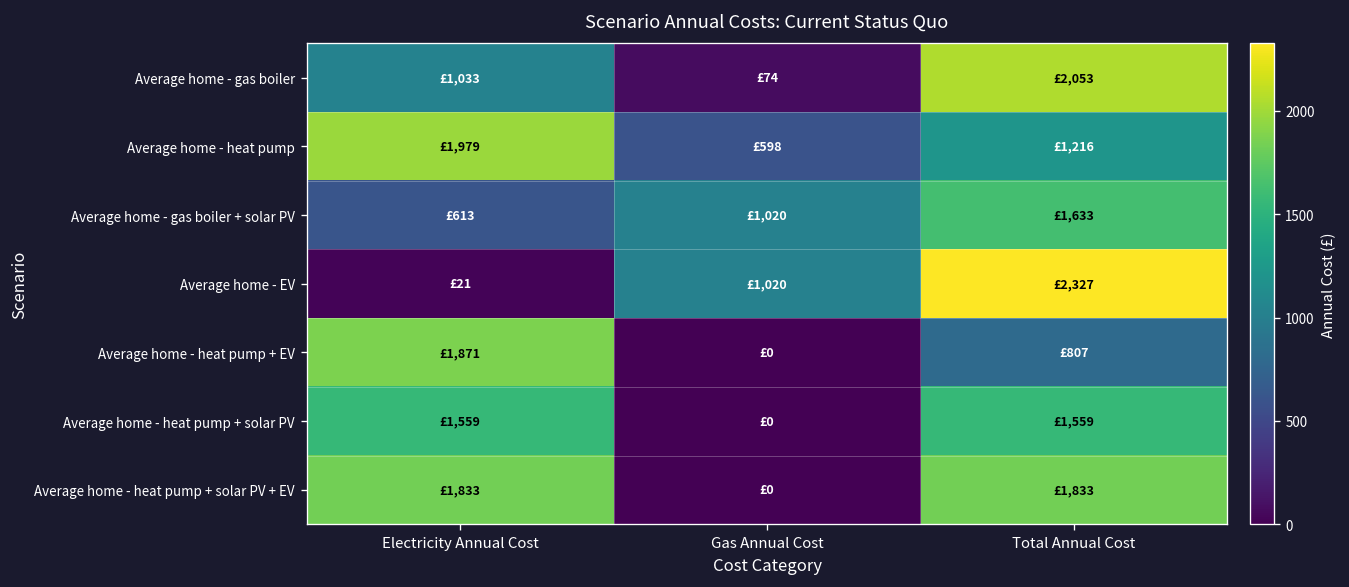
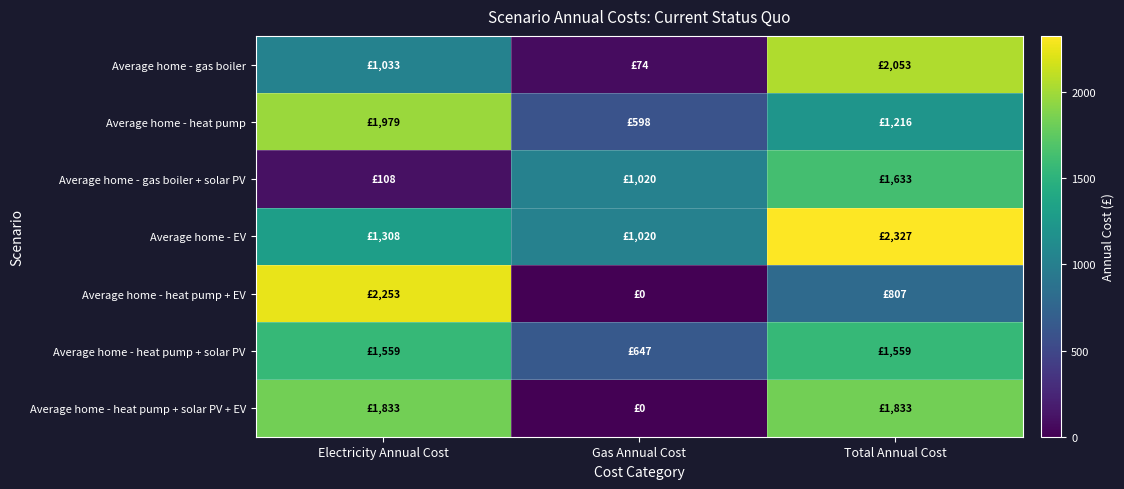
  {
    "Average home - gas boiler": {
      "Electricity Annual Cost": "£1,033",
      "Gas Annual Cost": "£74",
      "Total Annual Cost": "£2,053"
    },
    "Average home - heat pump": {
      "Electricity Annual Cost": "£1,979",
      "Gas Annual Cost": "£598",
      "Total Annual Cost": "£1,216"
    },
    "Average home - gas boiler + solar PV": {
-     "Electricity Annual Cost": "£613",
+     "Electricity Annual Cost": "£108",
      "Gas Annual Cost": "£1,020",
      "Total Annual Cost": "£1,633"
    },
    "Average home - EV": {
-     "Electricity Annual Cost": "£21",
+     "Electricity Annual Cost": "£1,308",
      "Gas Annual Cost": "£1,020",
      "Total Annual Cost": "£2,327"
    },
    "Average home - heat pump + EV": {
-     "Electricity Annual Cost": "£1,871",
+     "Electricity Annual Cost": "£2,253",
      "Gas Annual Cost": "£0",
      "Total Annual Cost": "£807"
    },
    "Average home - heat pump + solar PV": {
      "Electricity Annual Cost": "£1,559",
-     "Gas Annual Cost": "£0",
+     "Gas Annual Cost": "£647",
      "Total Annual Cost": "£1,559"
    },
    "Average home - heat pump + solar PV + EV": {
      "Electricity Annual Cost": "£1,833",
      "Gas Annual Cost": "£0",
      "Total Annual Cost": "£1,833"
    }
  }
